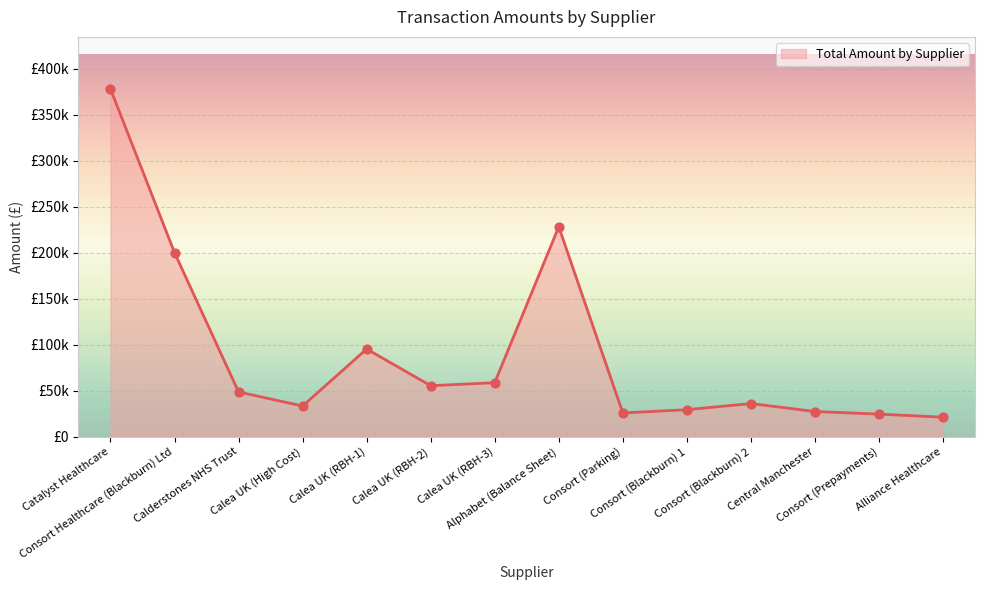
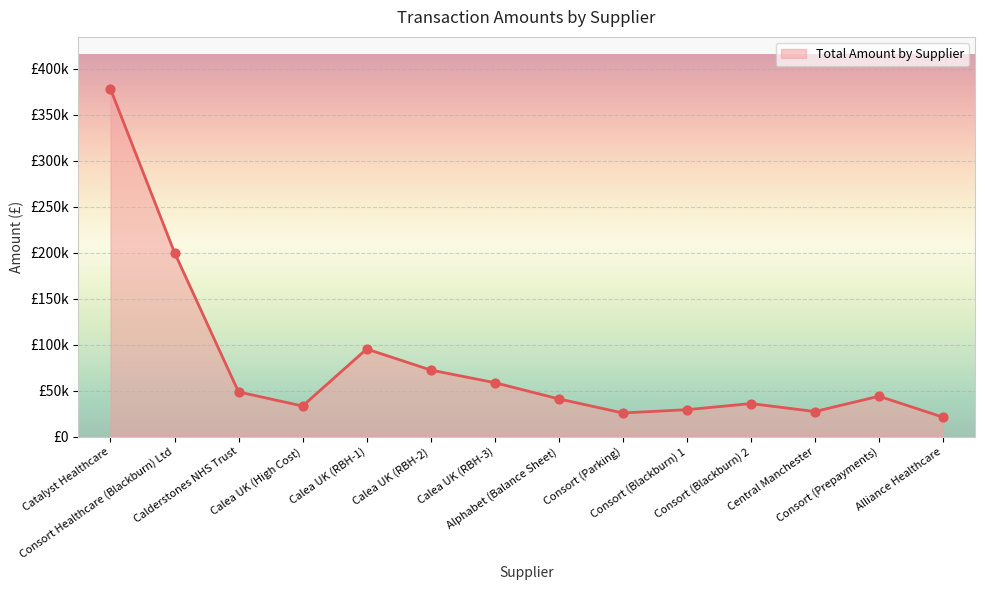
  {
    "Catalyst Healthcare": "£380000",
    "Consort Healthcare (Blackburn) Ltd": "£200000",
    "Calderstones NHS Trust": "£50000",
    "Calea UK (High Cost)": "£30000",
    "Calea UK (RBH-1)": "£100000",
-   "Calea UK (RBH-2)": "£60000",
+   "Calea UK (RBH-2)": "£70000",
    "Calea UK (RBH-3)": "£60000",
-   "Alphabet (Balance Sheet)": "£230000",
+   "Alphabet (Balance Sheet)": "£40000",
    "Consort (Parking)": "£30000",
    "Consort (Blackburn) 1": "£30000",
    "Consort (Blackburn) 2": "£40000",
    "Central Manchester": "£30000",
-   "Consort (Prepayments)": "£20000",
+   "Consort (Prepayments)": "£40000",
    "Alliance Healthcare": "£20000"
  }
